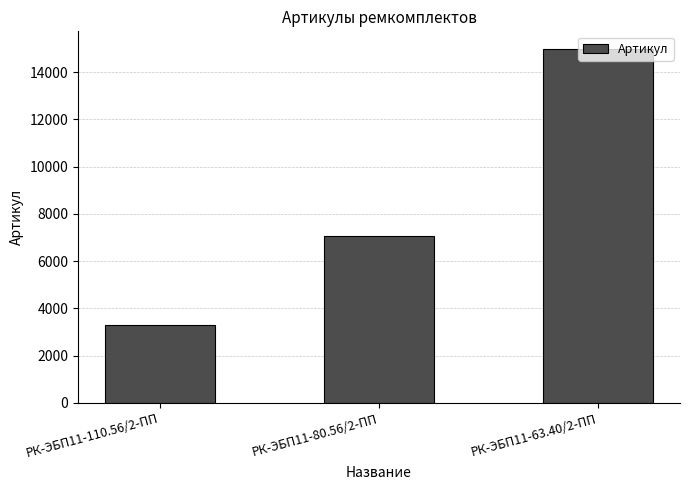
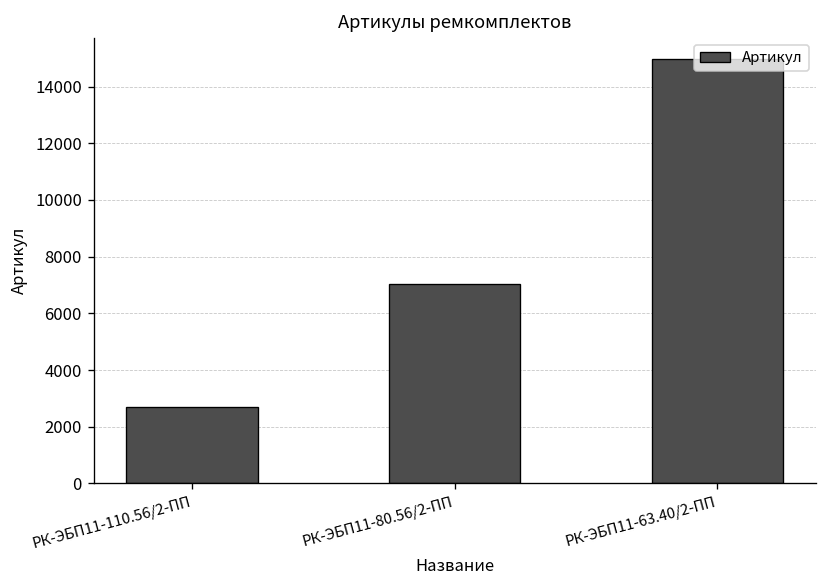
  {
-   "РК-ЭБП11-110.56/2-ПП": 3300,
+   "РК-ЭБП11-110.56/2-ПП": 2700,
    "РК-ЭБП11-80.56/2-ПП": 7000
  }
